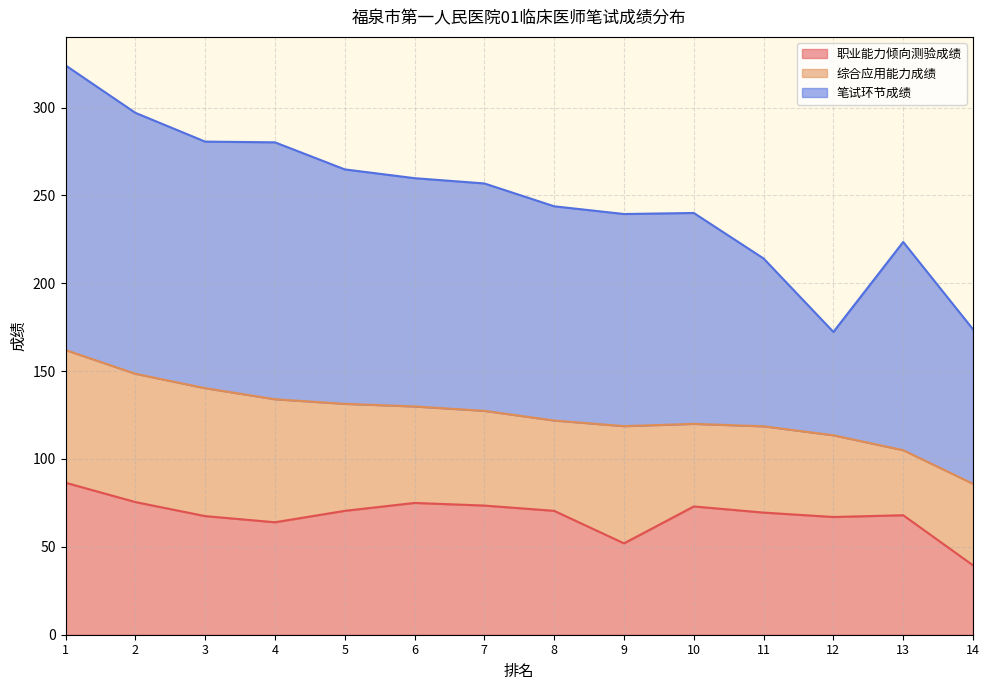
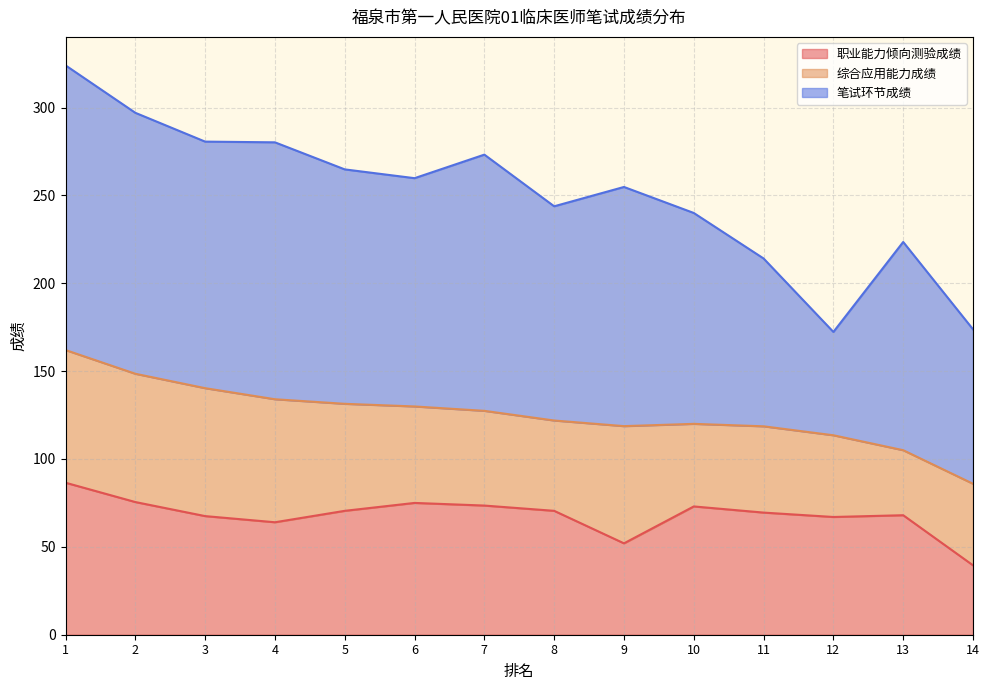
  {
    "笔试环节成绩": {
      "1": 162,
      "2": 149,
      "3": 140,
      "4": 146,
      "5": 133,
      "6": 130,
-     "7": 129,
+     "7": 146,
      "8": 122,
-     "9": 121,
+     "9": 136,
      "10": 120,
      "11": 96,
      "12": 59,
      "13": 119,
      "14": 88
    }
  }
